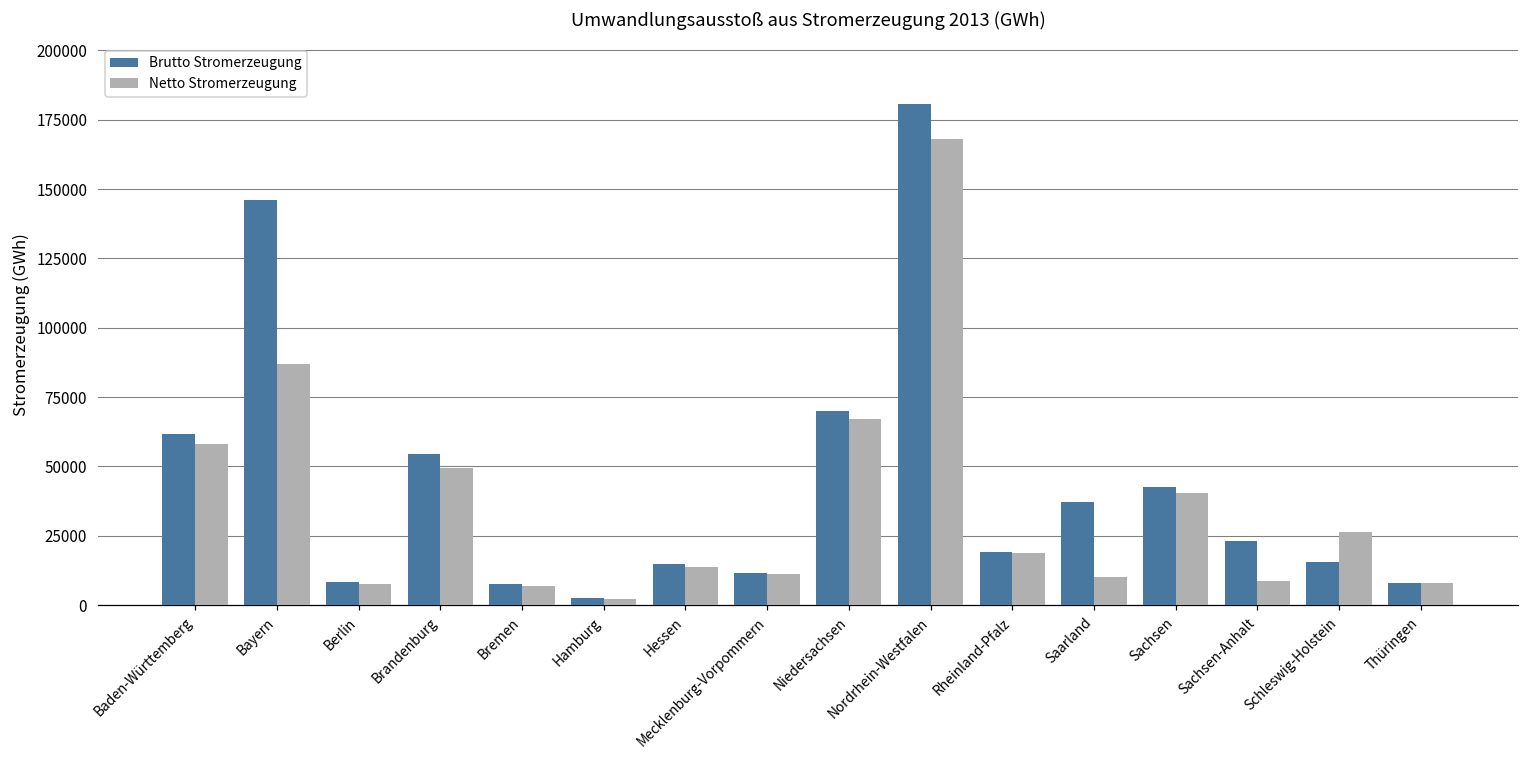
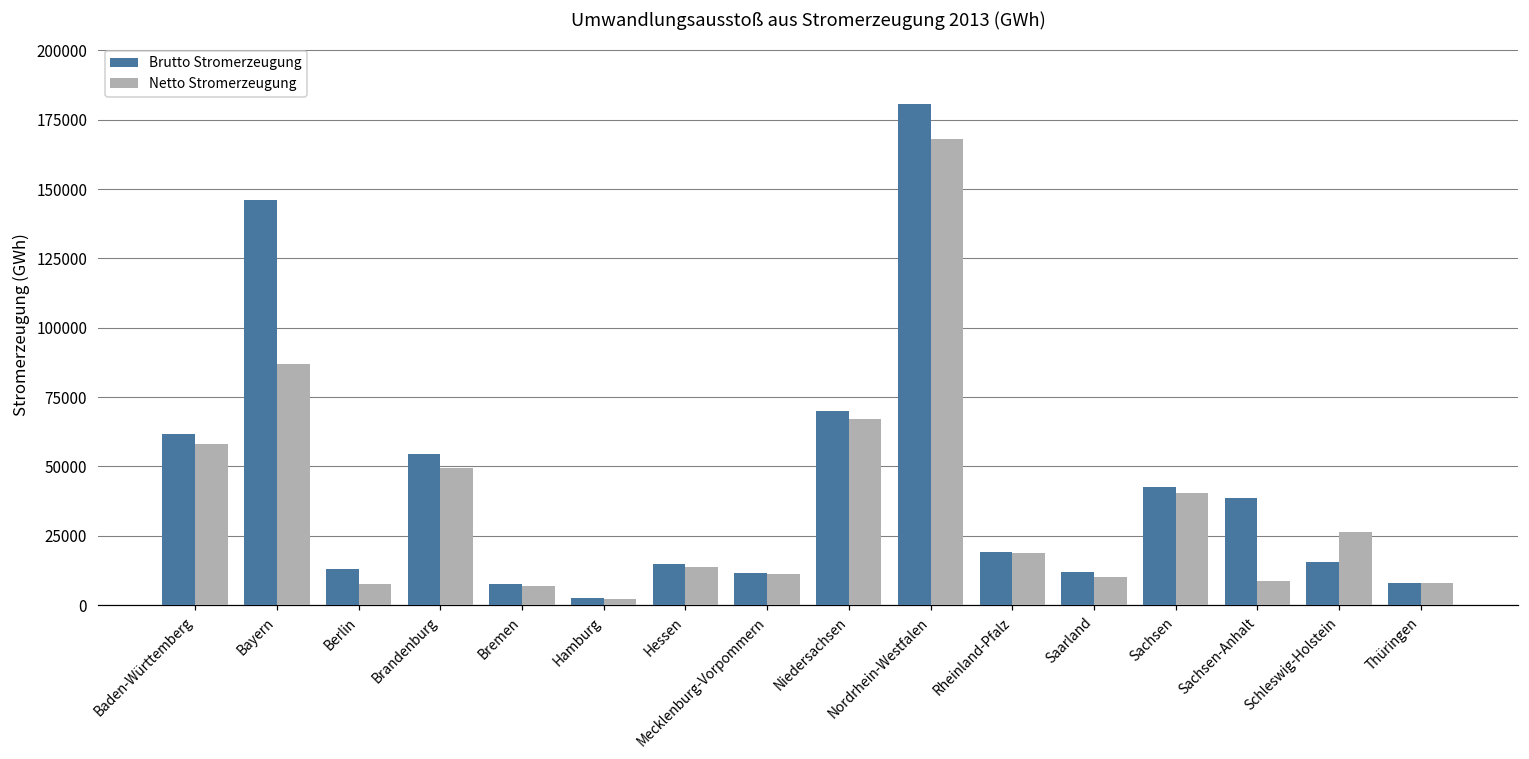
  {
    "Brutto Stromerzeugung": {
      "Baden-Württemberg": 62000,
      "Bayern": 146000,
-     "Berlin": 8000,
+     "Berlin": 13000,
      "Brandenburg": 54000,
      "Bremen": 8000,
      "Hamburg": 2000,
      "Hessen": 15000,
      "Mecklenburg-Vorpommern": 12000,
      "Niedersachsen": 70000,
      "Nordrhein-Westfalen": 181000,
      "Rheinland-Pfalz": 19000,
-     "Saarland": 37000,
+     "Saarland": 12000,
      "Sachsen": 43000,
-     "Sachsen-Anhalt": 23000,
+     "Sachsen-Anhalt": 38000,
      "Schleswig-Holstein": 16000,
      "Thüringen": 8000
    },
    "Netto Stromerzeugung": {
      "Baden-Württemberg": 58000,
      "Bayern": 87000,
      "Berlin": 8000,
      "Brandenburg": 50000,
      "Bremen": 7000,
      "Hamburg": 2000,
      "Hessen": 14000,
      "Mecklenburg-Vorpommern": 11000,
      "Niedersachsen": 67000,
      "Nordrhein-Westfalen": 168000,
      "Rheinland-Pfalz": 19000,
      "Saarland": 10000,
      "Sachsen": 41000,
      "Sachsen-Anhalt": 9000,
      "Schleswig-Holstein": 26000,
      "Thüringen": 8000
    }
  }
